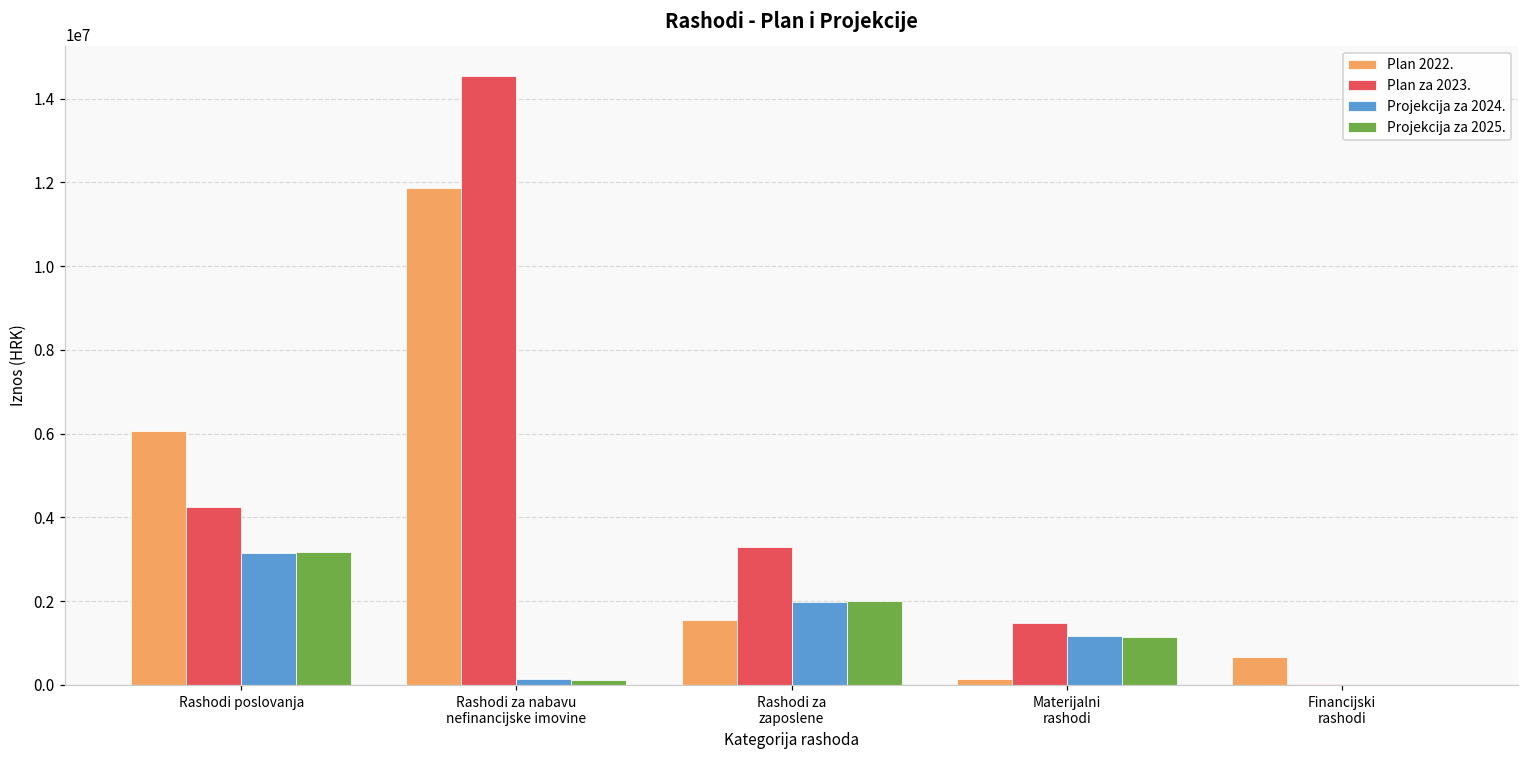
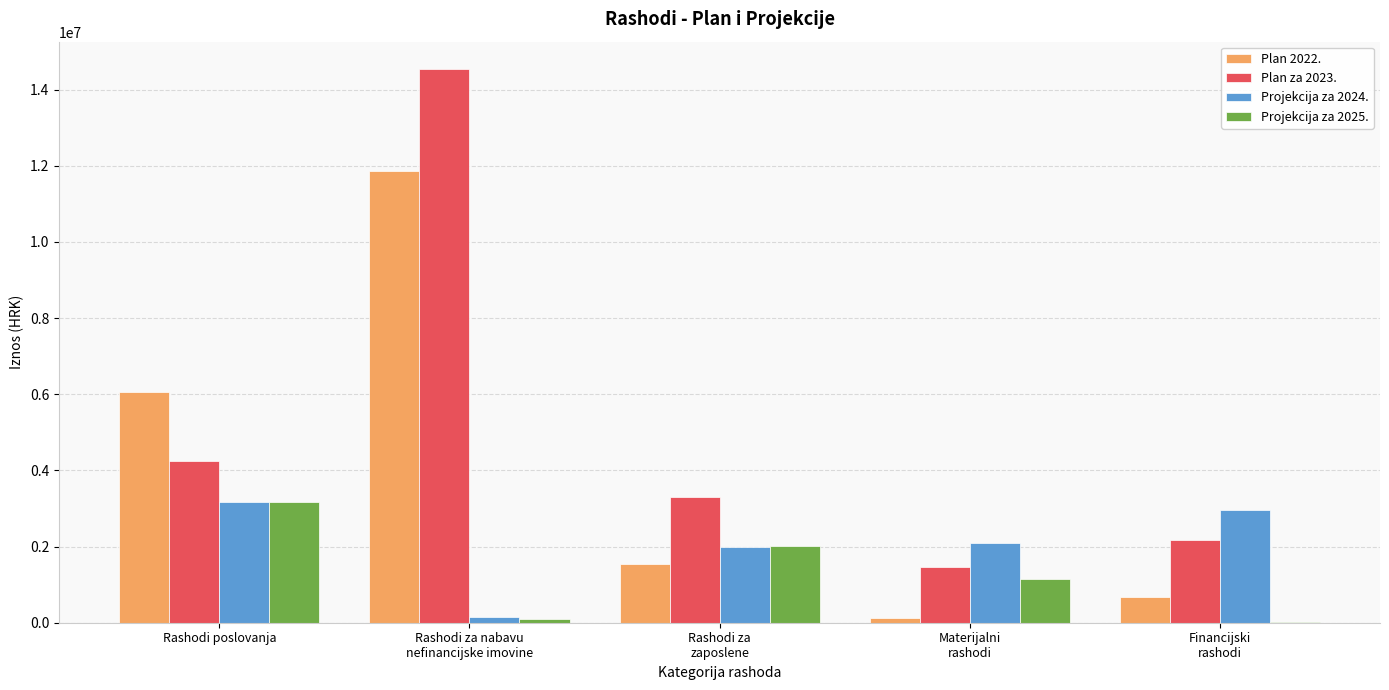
  {
    "Plan 2022.": {
      "Rashodi poslovanja": 6100000,
      "Rashodi za nabavu nefinancijske imovine": 11900000,
      "Rashodi za zaposlene": 1500000,
      "Materijalni rashodi": 100000,
      "Financijski rashodi": 700000
    },
    "Plan za 2023.": {
      "Rashodi poslovanja": 4200000,
      "Rashodi za nabavu nefinancijske imovine": 14500000,
      "Rashodi za zaposlene": 3300000,
      "Materijalni rashodi": 1500000,
-     "Financijski rashodi": 0
+     "Financijski rashodi": 2200000
    },
    "Projekcija za 2024.": {
      "Rashodi poslovanja": 3200000,
      "Rashodi za nabavu nefinancijske imovine": 100000,
      "Rashodi za zaposlene": 2000000,
-     "Materijalni rashodi": 1200000,
-     "Financijski rashodi": 0
+     "Materijalni rashodi": 2100000,
+     "Financijski rashodi": 3000000
    },
    "Projekcija za 2025.": {
      "Rashodi poslovanja": 3200000,
      "Rashodi za nabavu nefinancijske imovine": 100000,
      "Rashodi za zaposlene": 2000000,
      "Materijalni rashodi": 1200000
    }
  }
